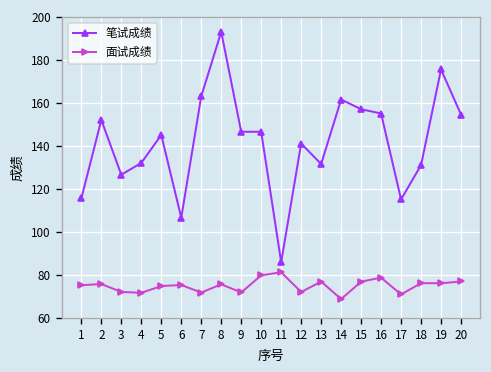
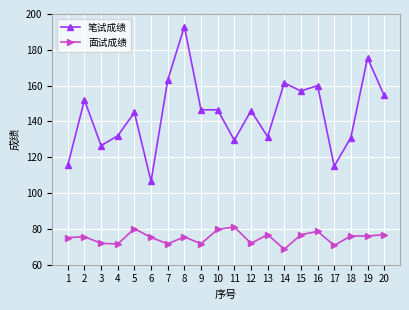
  {
    "笔试成绩": {
      "1": 116,
      "2": 152,
      "3": 127,
      "4": 132,
      "5": 145,
      "6": 107,
      "7": 163,
      "8": 193,
      "9": 147,
      "10": 147,
-     "11": 86,
-     "12": 141,
+     "11": 130,
+     "12": 146,
      "13": 132,
      "14": 162,
      "15": 157,
-     "16": 155,
+     "16": 160,
      "17": 115,
      "18": 131,
      "19": 176,
      "20": 155
    },
    "面试成绩": {
      "1": 75,
      "2": 76,
      "3": 72,
      "4": 72,
-     "5": 75,
+     "5": 80,
      "6": 75,
      "7": 72,
      "8": 76,
      "9": 72,
      "10": 80,
      "11": 81,
      "12": 72,
      "13": 77,
      "14": 69,
      "15": 77,
      "16": 79,
      "17": 71,
      "18": 76,
      "19": 76,
      "20": 77
    }
  }
